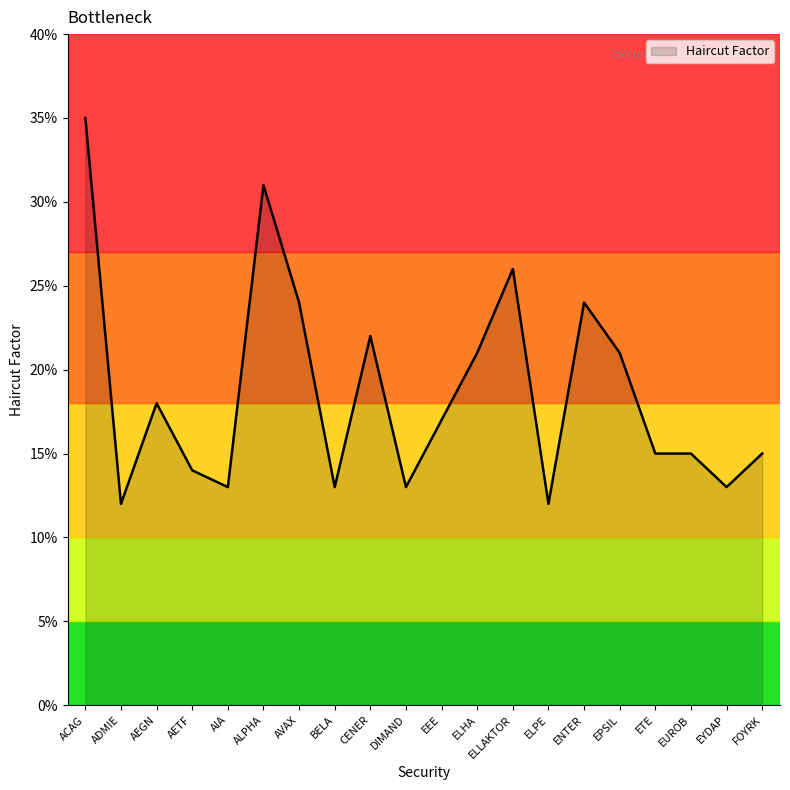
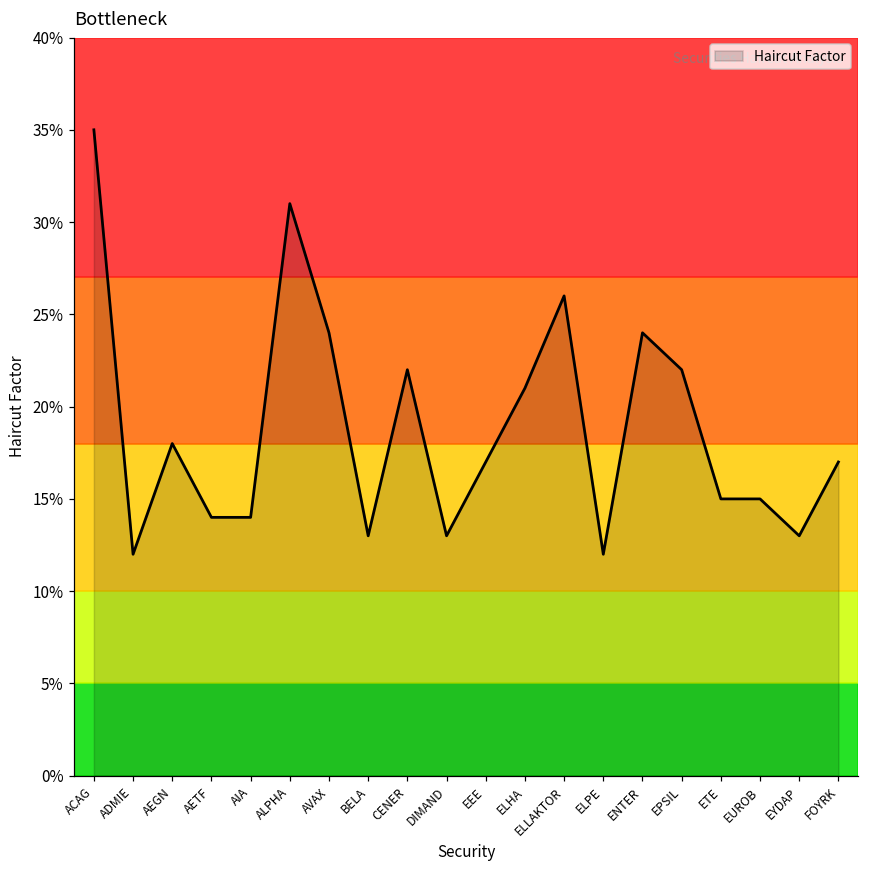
  {
    "ACAG": "35.0%",
    "ADMIE": "12.0%",
    "AEGN": "18.0%",
    "AETF": "14.0%",
-   "AIA": "13.0%",
+   "AIA": "14.0%",
    "ALPHA": "31.0%",
    "AVAX": "24.0%",
    "BELA": "13.0%",
    "CENER": "22.0%",
    "DIMAND": "13.0%",
    "EEE": "17.0%",
    "ELHA": "21.0%",
    "ELLAKTOR": "26.0%",
    "ELPE": "12.0%",
    "ENTER": "24.0%",
-   "EPSIL": "21.0%",
+   "EPSIL": "22.0%",
    "ETE": "15.0%",
    "EUROB": "15.0%",
    "EYDAP": "13.0%",
-   "FOYRK": "15.0%"
+   "FOYRK": "17.0%"
  }
